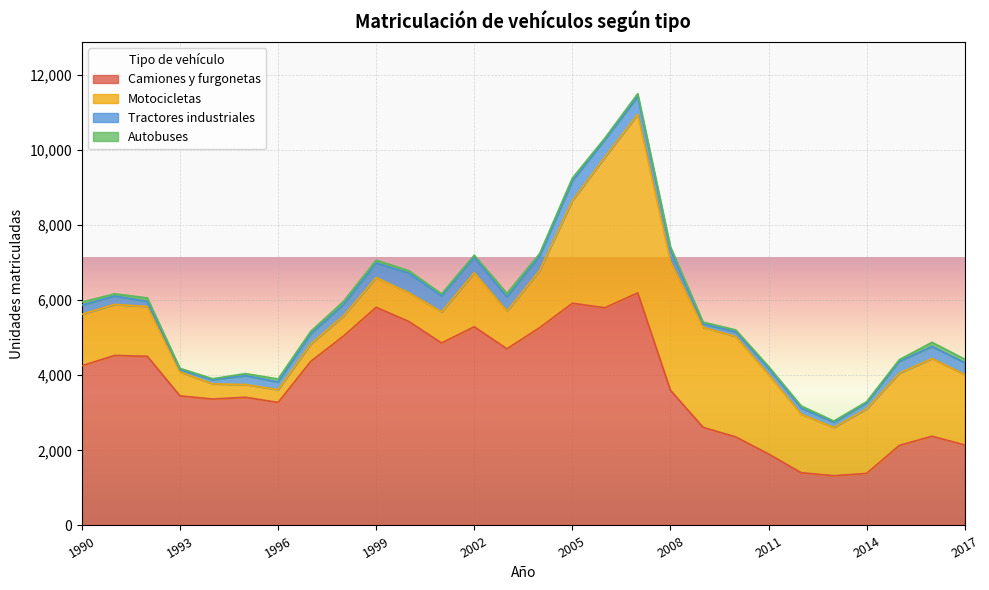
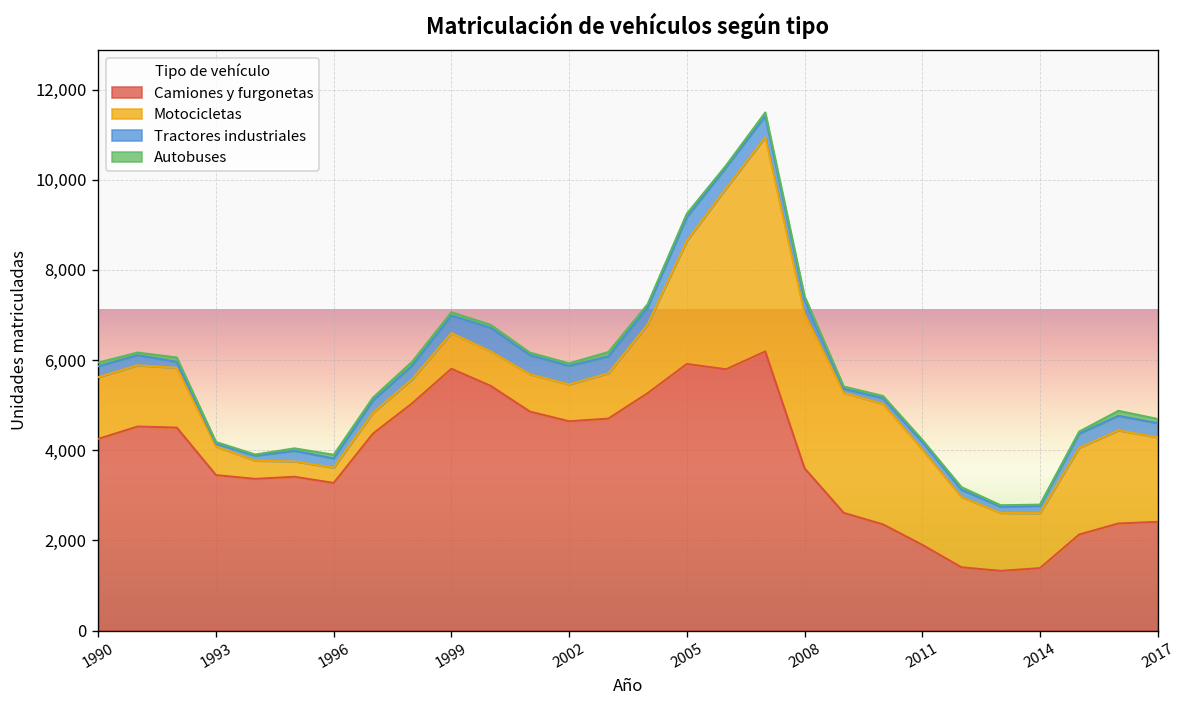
  {
    "Camiones y furgonetas": {
      "1990": "4,300",
      "1993": "3,400",
      "1996": "3,300",
      "1999": "5,800",
-     "2002": "5,300",
+     "2002": "4,600",
      "2005": "5,900",
      "2008": "3,600",
      "2011": "1,900",
      "2014": "1,400",
-     "2017": "2,100"
+     "2017": "2,400"
    },
    "Motocicletas": {
      "1990": "1,400",
      "1996": "300",
      "1999": "800",
-     "2002": "1,400",
+     "2002": "800",
      "2005": "2,700",
      "2008": "3,400",
      "2011": "2,100",
-     "2014": "1,700",
+     "2014": "1,200",
      "2017": "1,900"
    },
    "Tractores industriales": {
      "1990": "200",
      "1996": "200",
      "1999": "400",
      "2005": "500",
      "2008": "300",
      "2017": "300"
    },
    "Autobuses": {
      "1990": "100",
      "1996": "100",
      "1999": "100",
      "2005": "100",
      "2008": "100",
      "2017": "100"
    }
  }
